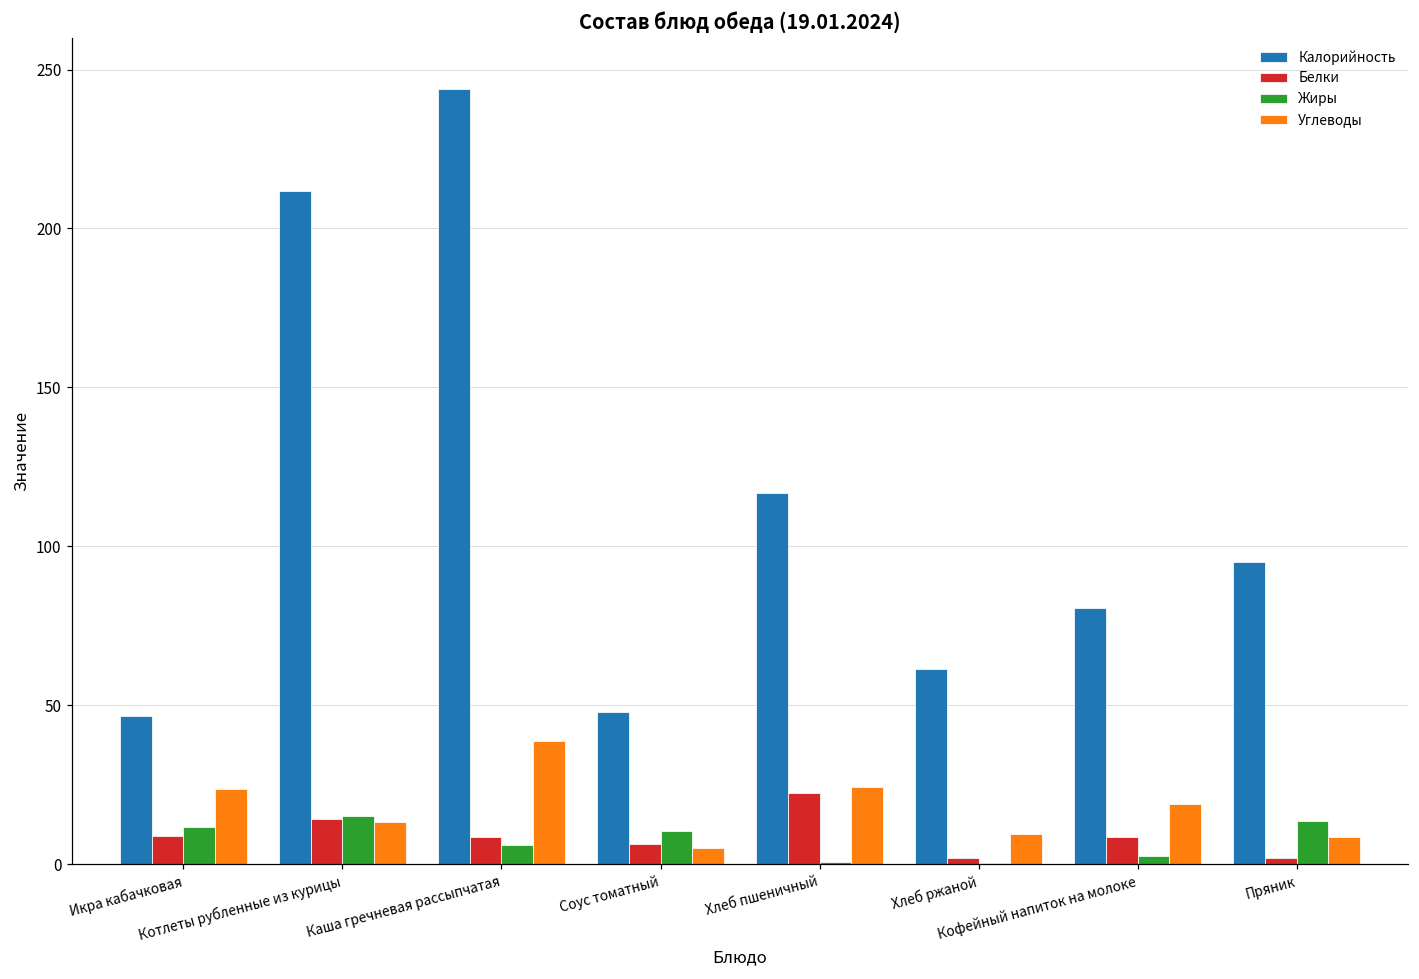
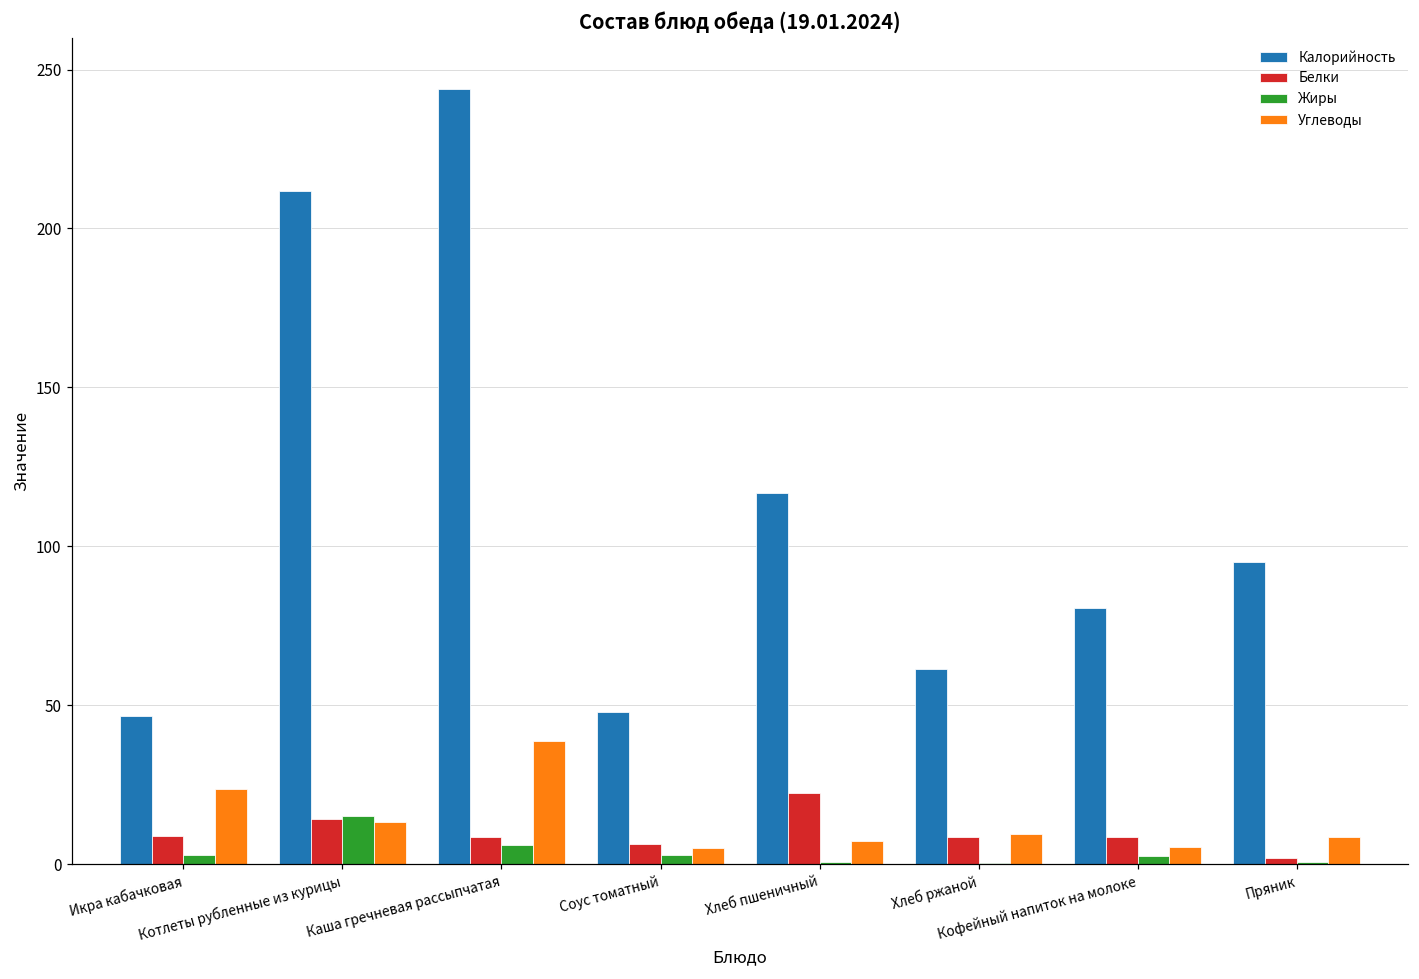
  {
    "Калорийность": {
      "Икра кабачковая": 47,
      "Котлеты рубленные из курицы": 212,
      "Каша гречневая рассыпчатая": 244,
      "Соус томатный": 48,
      "Хлеб пшеничный": 117,
      "Хлеб ржаной": 61,
      "Кофейный напиток на молоке": 81,
      "Пряник": 95
    },
    "Белки": {
      "Икра кабачковая": 9,
      "Котлеты рубленные из курицы": 14,
      "Каша гречневая рассыпчатая": 9,
      "Соус томатный": 6,
      "Хлеб пшеничный": 22,
-     "Хлеб ржаной": 2,
+     "Хлеб ржаной": 9,
      "Кофейный напиток на молоке": 9,
      "Пряник": 2
    },
    "Жиры": {
-     "Икра кабачковая": 12,
+     "Икра кабачковая": 3,
      "Котлеты рубленные из курицы": 15,
      "Каша гречневая рассыпчатая": 6,
-     "Соус томатный": 10,
+     "Соус томатный": 3,
      "Кофейный напиток на молоке": 2,
-     "Пряник": 14
+     "Пряник": 1
    },
    "Углеводы": {
      "Икра кабачковая": 23,
      "Котлеты рубленные из курицы": 13,
      "Каша гречневая рассыпчатая": 39,
      "Соус томатный": 5,
-     "Хлеб пшеничный": 24,
+     "Хлеб пшеничный": 7,
      "Хлеб ржаной": 9,
-     "Кофейный напиток на молоке": 19,
+     "Кофейный напиток на молоке": 5,
      "Пряник": 8
    }
  }
